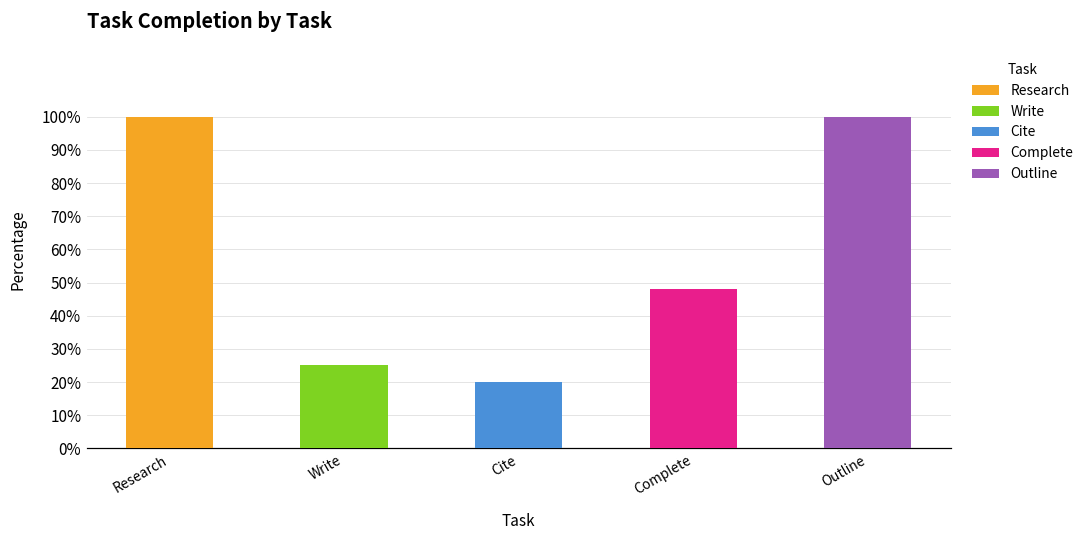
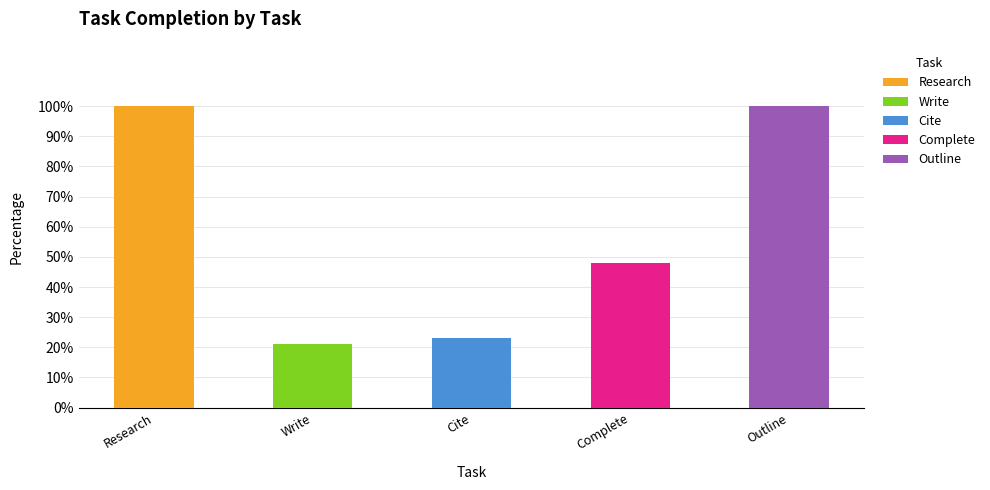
  {
    "Research": "100%",
-   "Write": "25%",
-   "Cite": "20%",
+   "Write": "21%",
+   "Cite": "23%",
    "Complete": "48%",
    "Outline": "100%"
  }
